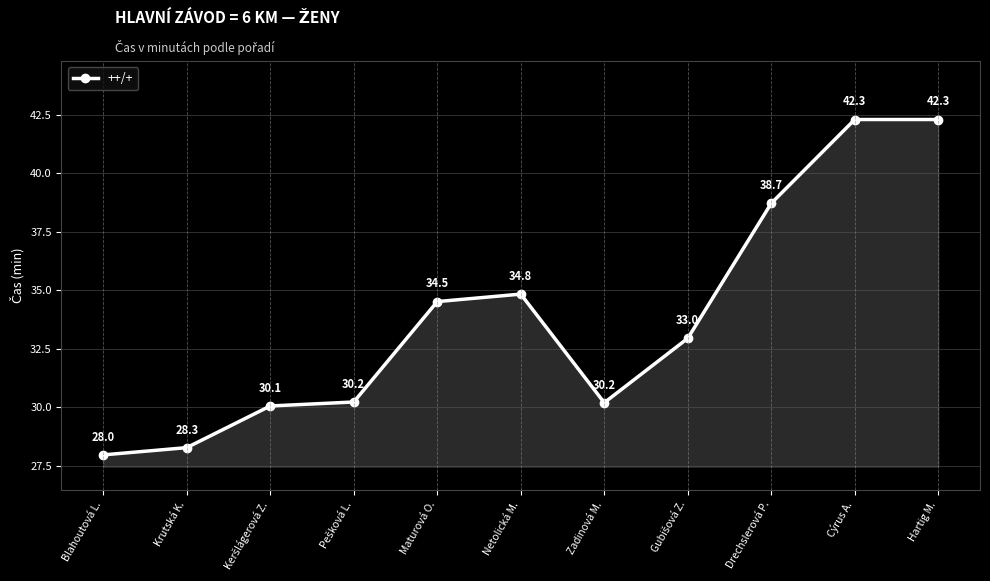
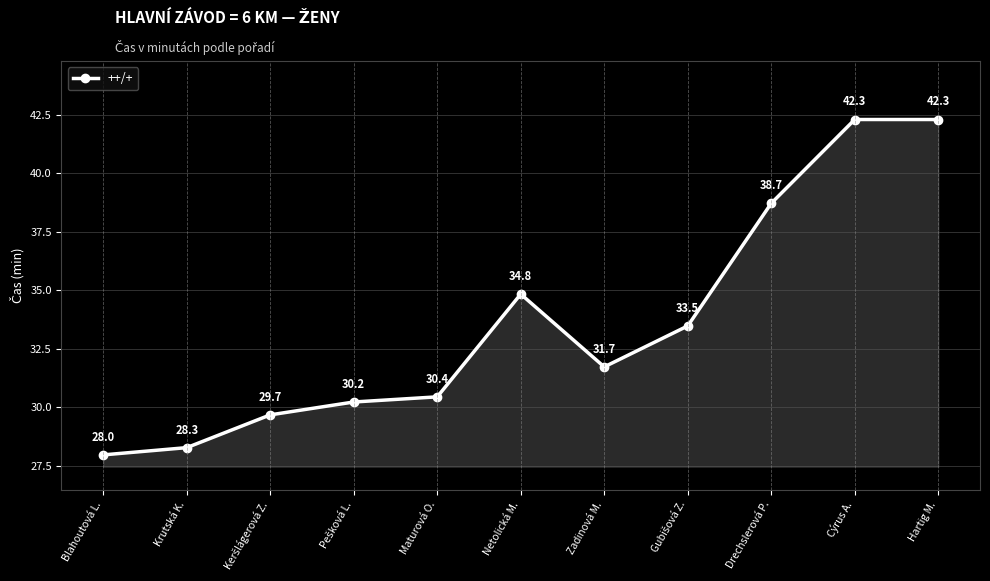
  {
    "Blahoutová L.": 28.0,
    "Krutská K.": 28.3,
-   "Keršlágerová Z.": 30.1,
+   "Keršlágerová Z.": 29.7,
    "Pešková L.": 30.2,
-   "Maturová O.": 34.5,
+   "Maturová O.": 30.4,
    "Netolická M.": 34.8,
-   "Zadinová M.": 30.2,
-   "Gubišová Z.": 33.0,
+   "Zadinová M.": 31.7,
+   "Gubišová Z.": 33.5,
    "Drechslerová P.": 38.7,
    "Cýrus A.": 42.3,
    "Hartig M.": 42.3
  }
